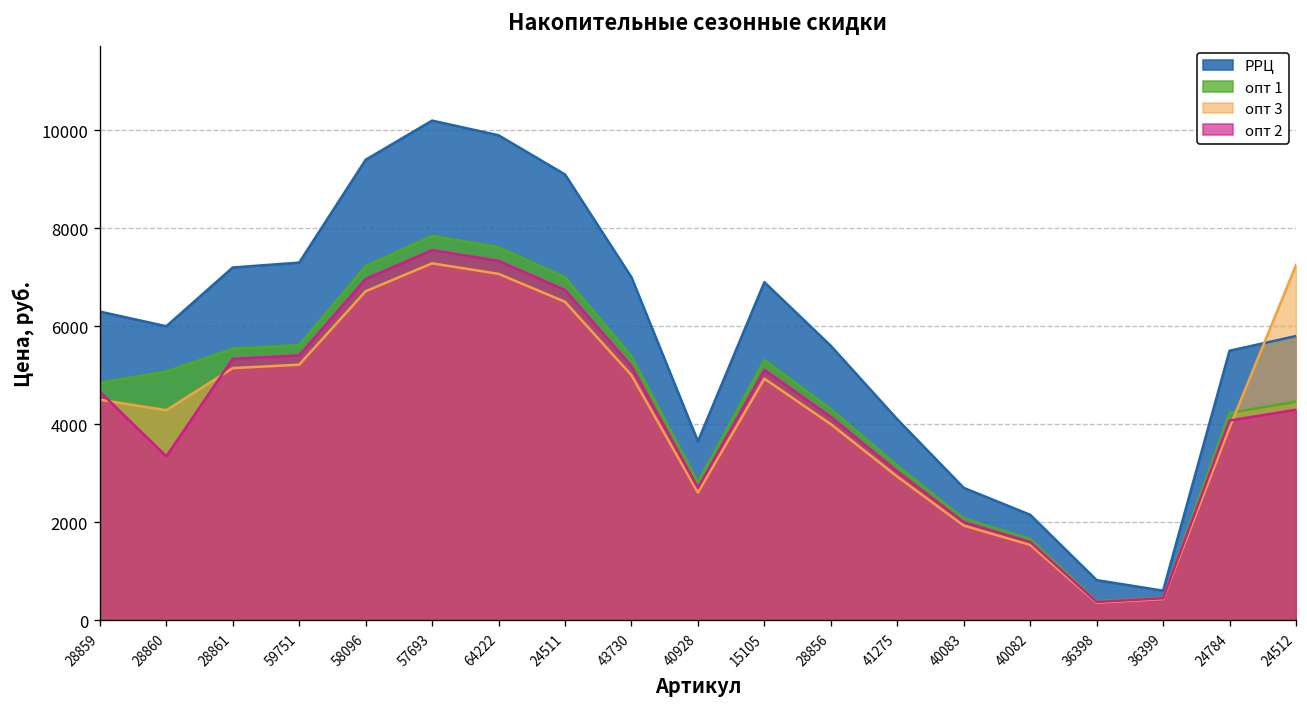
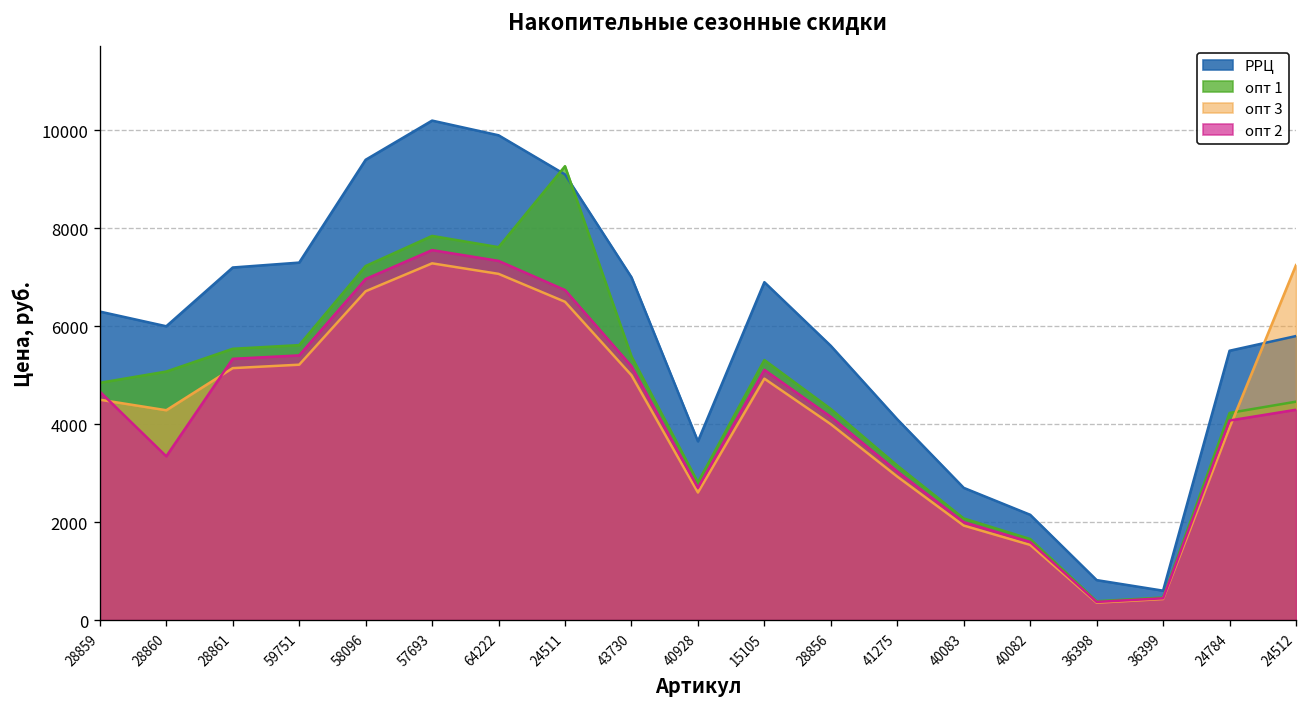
  {
    "РРЦ": {
      "28859": 6300,
      "28860": 6000,
      "28861": 7200,
      "59751": 7300,
      "58096": 9400,
      "57693": 10200,
      "64222": 9900,
      "24511": 9100,
      "43730": 7000,
      "40928": 3700,
      "15105": 6900,
      "28856": 5600,
      "41275": 4100,
      "40083": 2700,
      "40082": 2200,
      "36398": 800,
      "36399": 600,
      "24784": 5500,
      "24512": 5800
    },
    "опт 1": {
      "28859": 4800,
      "28860": 5100,
      "28861": 5500,
      "59751": 5600,
      "58096": 7200,
      "57693": 7800,
      "64222": 7600,
-     "24511": 7000,
+     "24511": 9300,
      "43730": 5400,
      "40928": 2800,
      "15105": 5300,
      "28856": 4300,
      "41275": 3200,
      "40083": 2100,
      "24784": 4200,
      "24512": 4500
    },
    "опт 3": {
      "28859": 4500,
      "28860": 4300,
      "28861": 5100,
      "59751": 5200,
      "58096": 6700,
      "57693": 7300,
      "64222": 7100,
      "24511": 6500,
      "43730": 5000,
      "40928": 2600,
      "15105": 4900,
      "28856": 4000,
      "41275": 2900,
      "40083": 1900,
      "24784": 3900,
      "24512": 7200
    },
    "опт 2": {
      "28859": 4700,
      "28860": 3300,
      "28861": 5300,
      "59751": 5400,
      "58096": 7000,
      "57693": 7600,
      "64222": 7300,
      "24511": 6700,
      "43730": 5200,
      "40928": 2700,
      "15105": 5100,
      "28856": 4200,
      "41275": 3000,
      "40083": 2000,
      "24784": 4100,
      "24512": 4300
    }
  }
